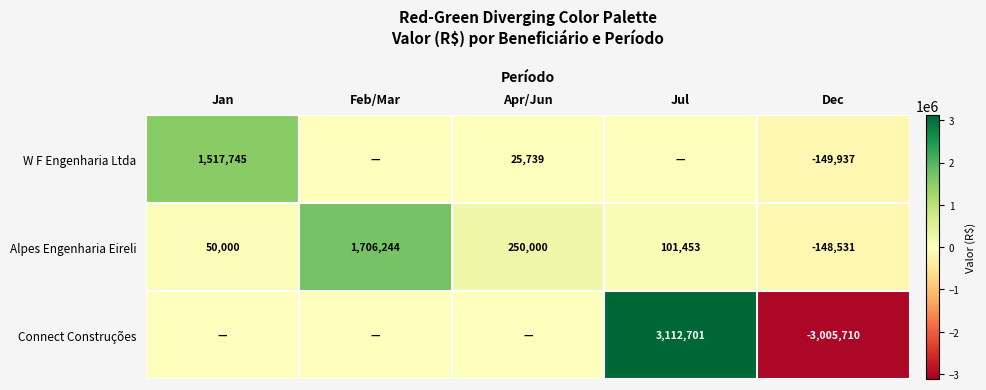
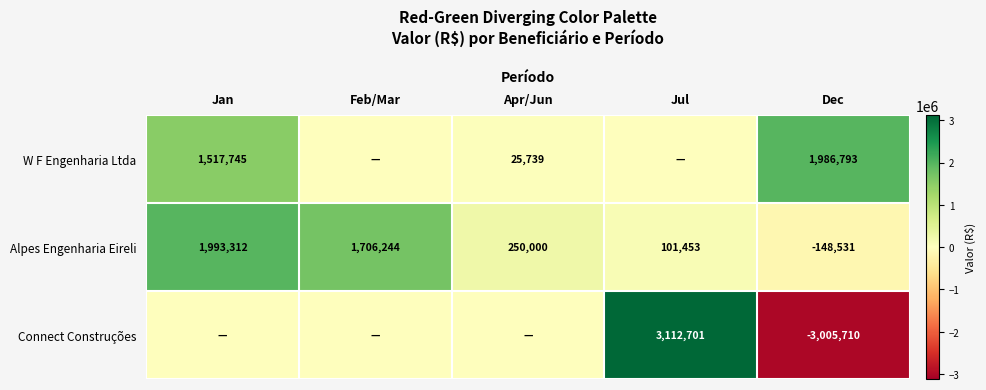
  {
    "W F Engenharia Ltda": {
      "Jan": "1,517,745",
      "Apr/Jun": "25,739",
-     "Dec": "-149,937"
+     "Dec": "1,986,793"
    },
    "Alpes Engenharia Eireli": {
-     "Jan": "50,000",
+     "Jan": "1,993,312",
      "Feb/Mar": "1,706,244",
      "Apr/Jun": "250,000",
      "Jul": "101,453",
      "Dec": "-148,531"
    },
    "Connect Construções": {
      "Jul": "3,112,701",
      "Dec": "-3,005,710"
    }
  }
